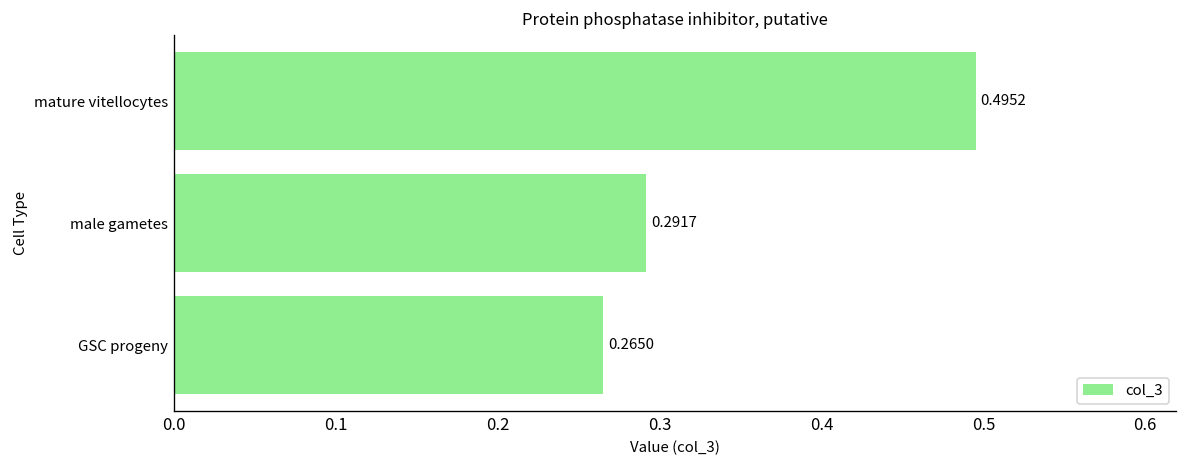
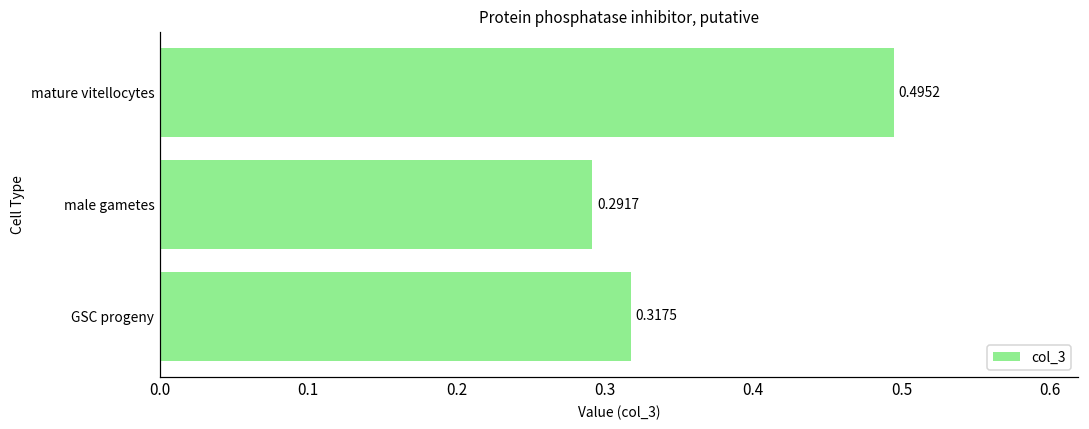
  {
    "mature vitellocytes": 0.4952,
    "male gametes": 0.2917,
-   "GSC progeny": 0.2650
+   "GSC progeny": 0.3175
  }
